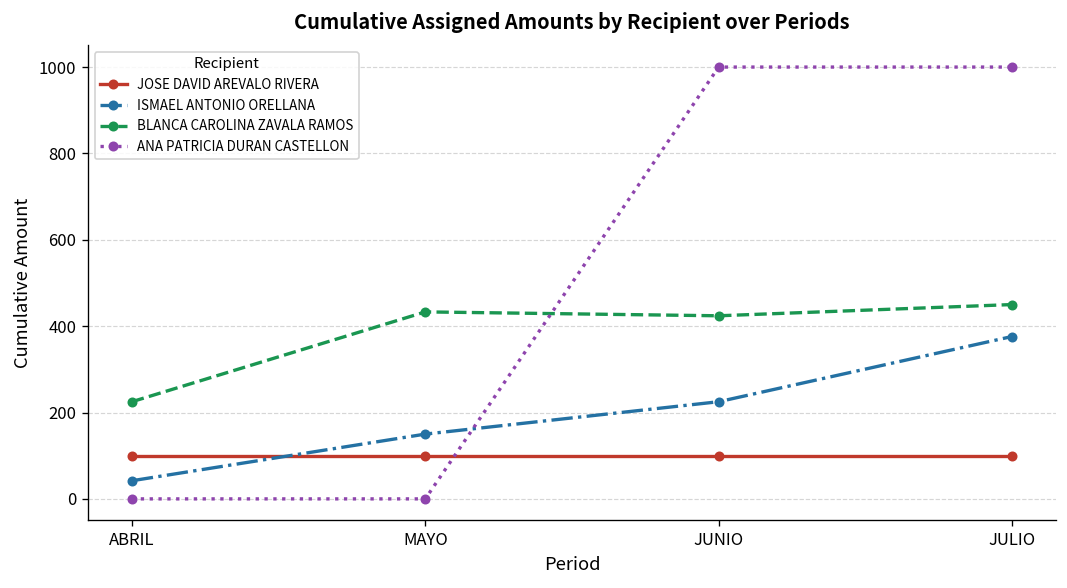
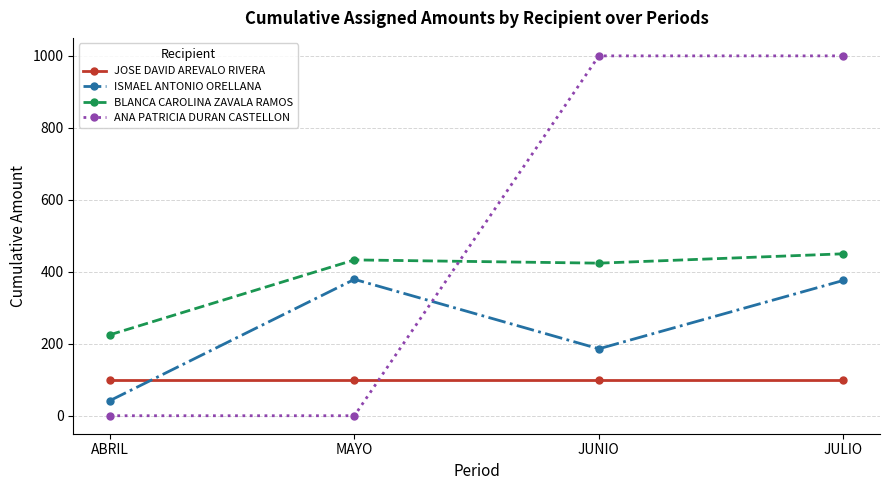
  {
    "JOSE DAVID AREVALO RIVERA": {
      "ABRIL": 100,
      "MAYO": 100,
      "JUNIO": 100,
      "JULIO": 100
    },
    "ISMAEL ANTONIO ORELLANA": {
      "ABRIL": 40,
-     "MAYO": 150,
-     "JUNIO": 230,
+     "MAYO": 380,
+     "JUNIO": 190,
      "JULIO": 380
    },
    "BLANCA CAROLINA ZAVALA RAMOS": {
      "ABRIL": 230,
      "MAYO": 430,
      "JUNIO": 420,
      "JULIO": 450
    },
    "ANA PATRICIA DURAN CASTELLON": {
      "ABRIL": 0,
      "MAYO": 0,
      "JUNIO": 1000,
      "JULIO": 1000
    }
  }
